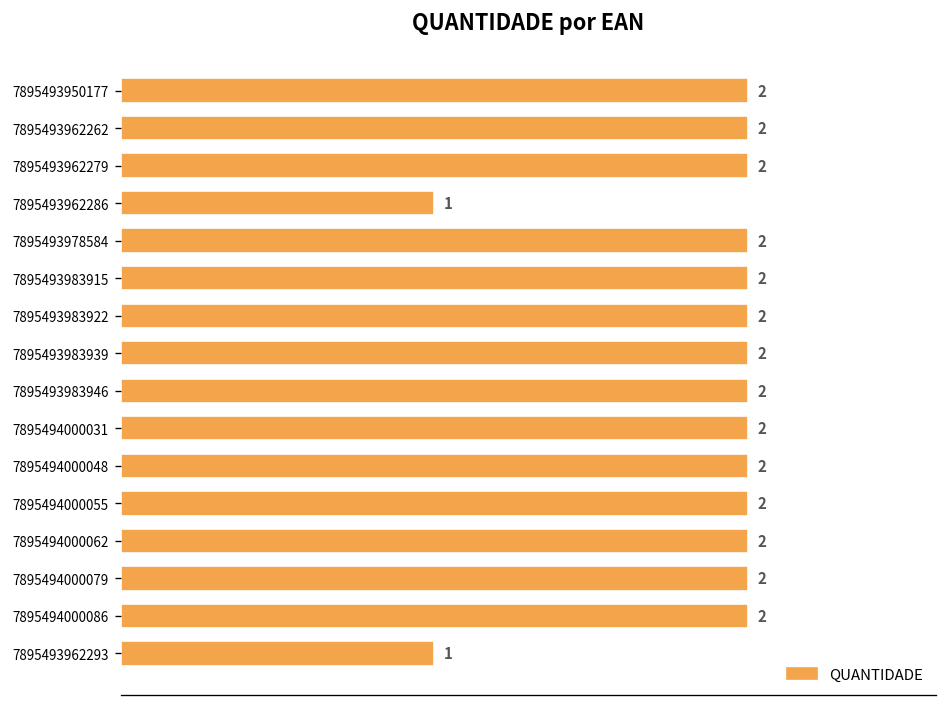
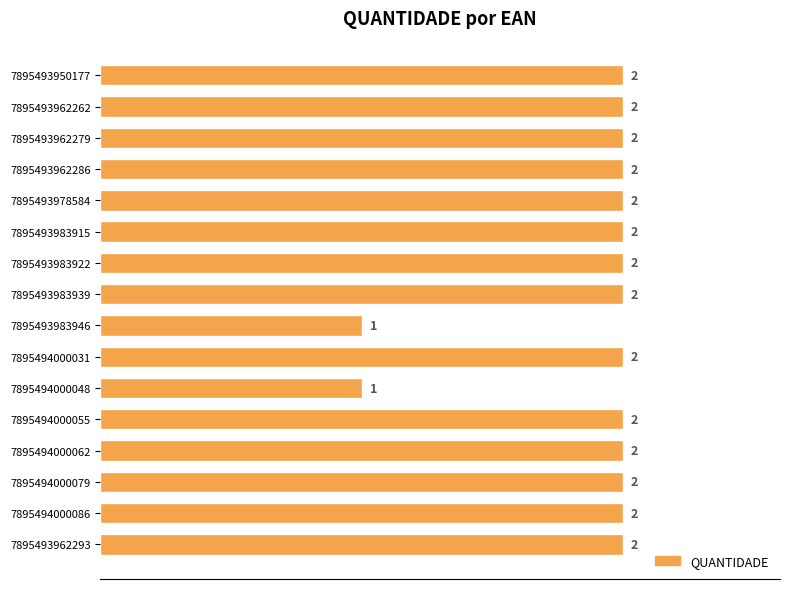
  {
    "7895493950177": 2,
    "7895493962262": 2,
    "7895493962279": 2,
-   "7895493962286": 1,
+   "7895493962286": 2,
    "7895493978584": 2,
    "7895493983915": 2,
    "7895493983922": 2,
    "7895493983939": 2,
-   "7895493983946": 2,
+   "7895493983946": 1,
    "7895494000031": 2,
-   "7895494000048": 2,
+   "7895494000048": 1,
    "7895494000055": 2,
    "7895494000062": 2,
    "7895494000079": 2,
    "7895494000086": 2,
-   "7895493962293": 1
+   "7895493962293": 2
  }
